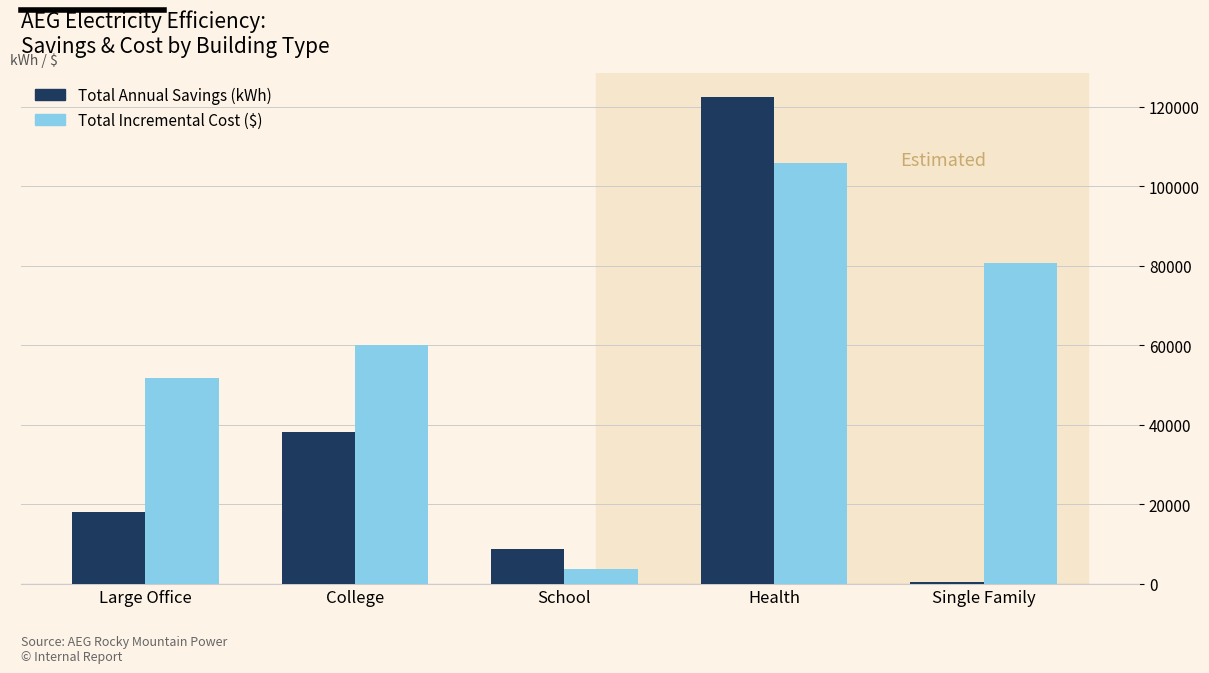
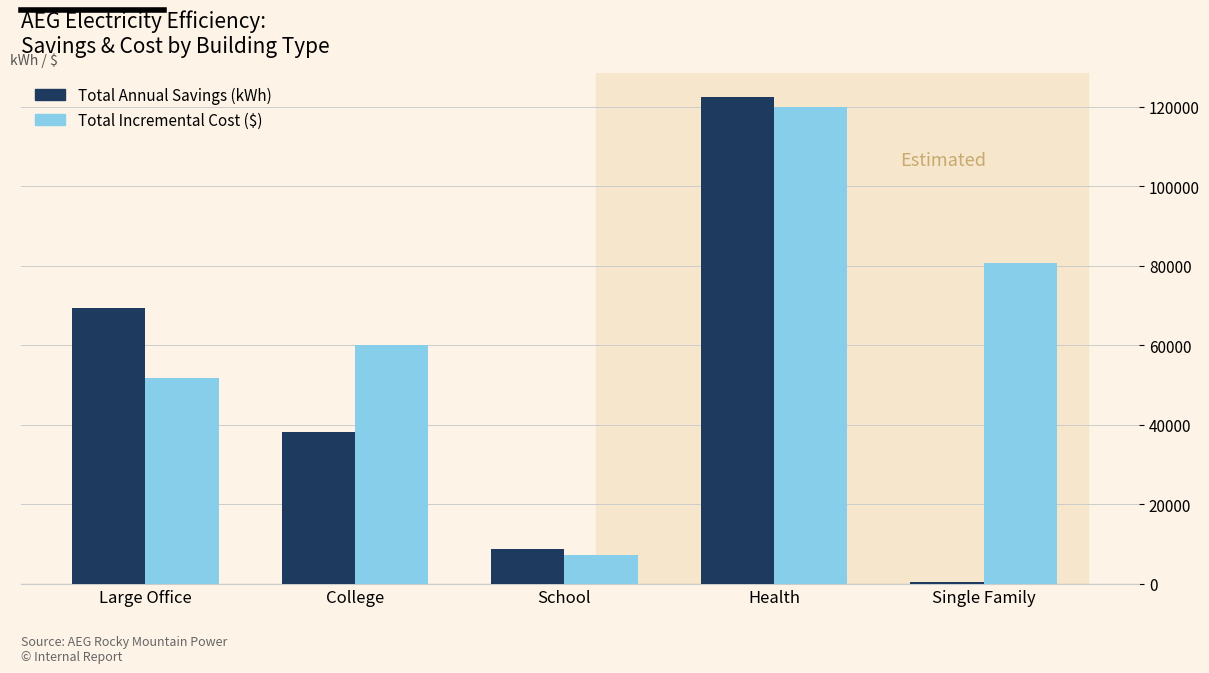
  {
    "Total Annual Savings (kWh)": {
-     "Large Office": 18000,
+     "Large Office": 69000,
      "College": 38000,
      "School": 9000,
      "Health": 122000
    },
    "Total Incremental Cost ($)": {
      "Large Office": 52000,
      "College": 60000,
-     "School": 4000,
-     "Health": 106000,
+     "School": 7000,
+     "Health": 120000,
      "Single Family": 81000
    }
  }
